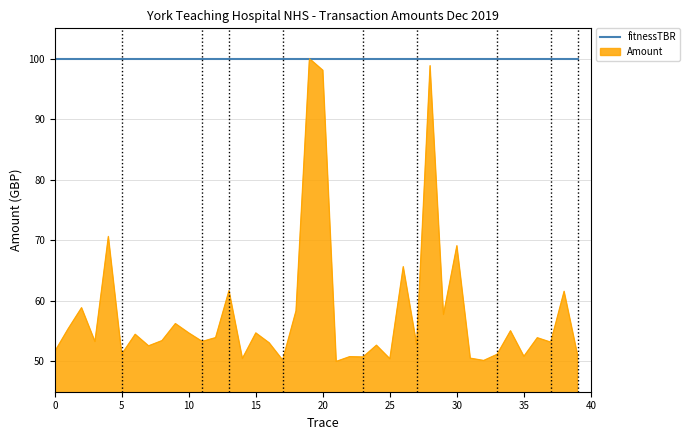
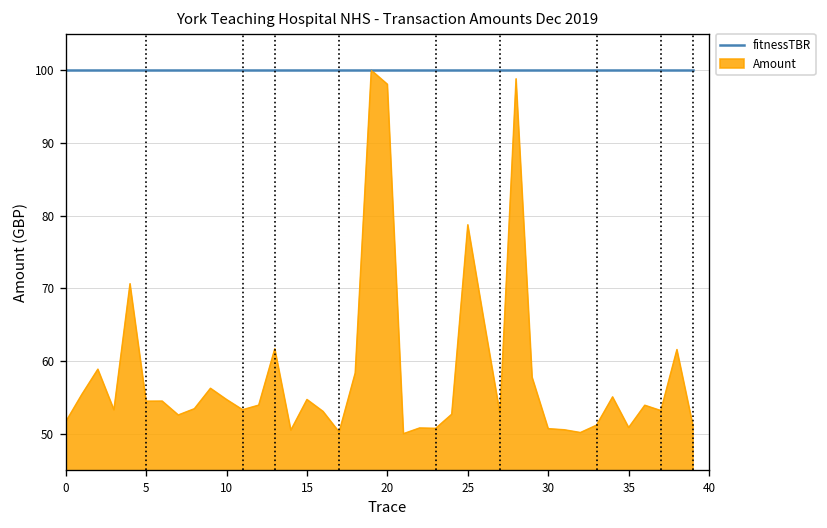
  {
    "fitnessTBR": {
      "0": 100,
      "5": 100,
      "10": 100,
      "15": 100,
      "20": 100,
      "25": 100,
      "30": 100,
      "35": 100
    },
    "Amount": {
      "0": 52,
-     "5": 51,
+     "5": 54,
      "10": 55,
      "15": 55,
      "20": 98,
-     "25": 50,
-     "30": 69,
+     "25": 79,
+     "30": 51,
      "35": 51
    }
  }
